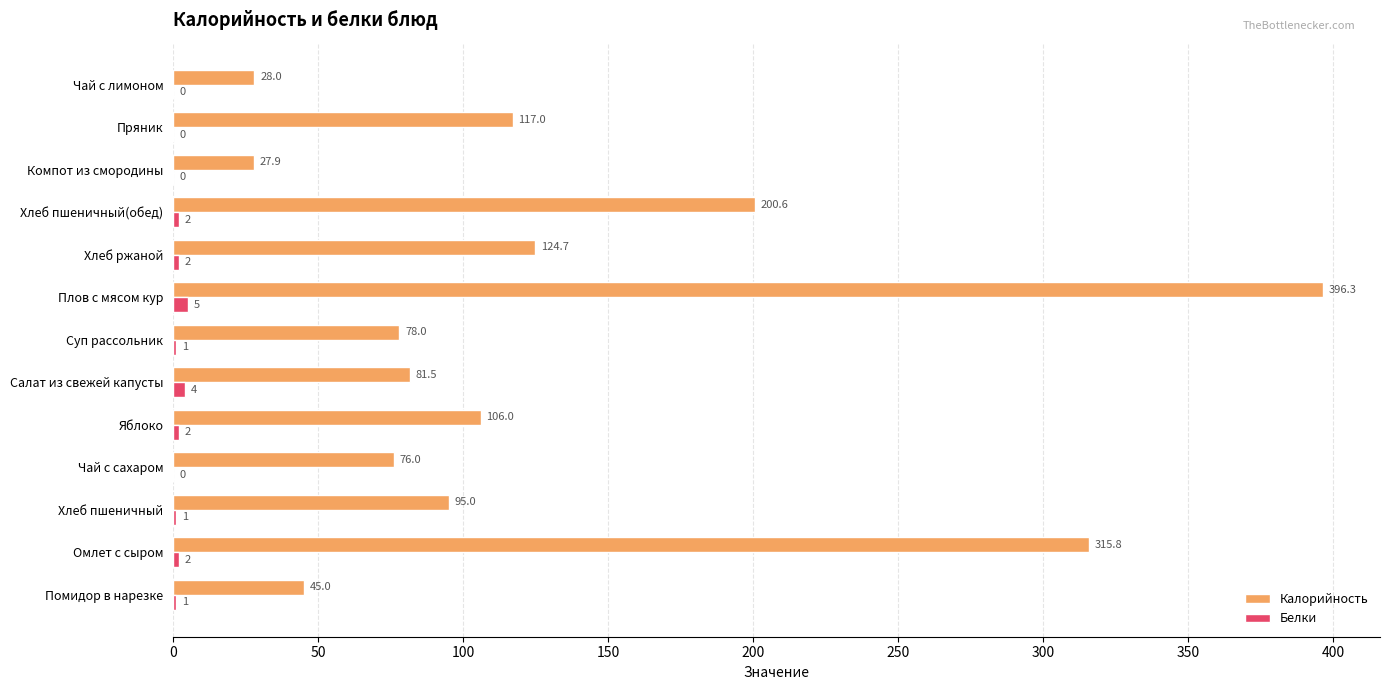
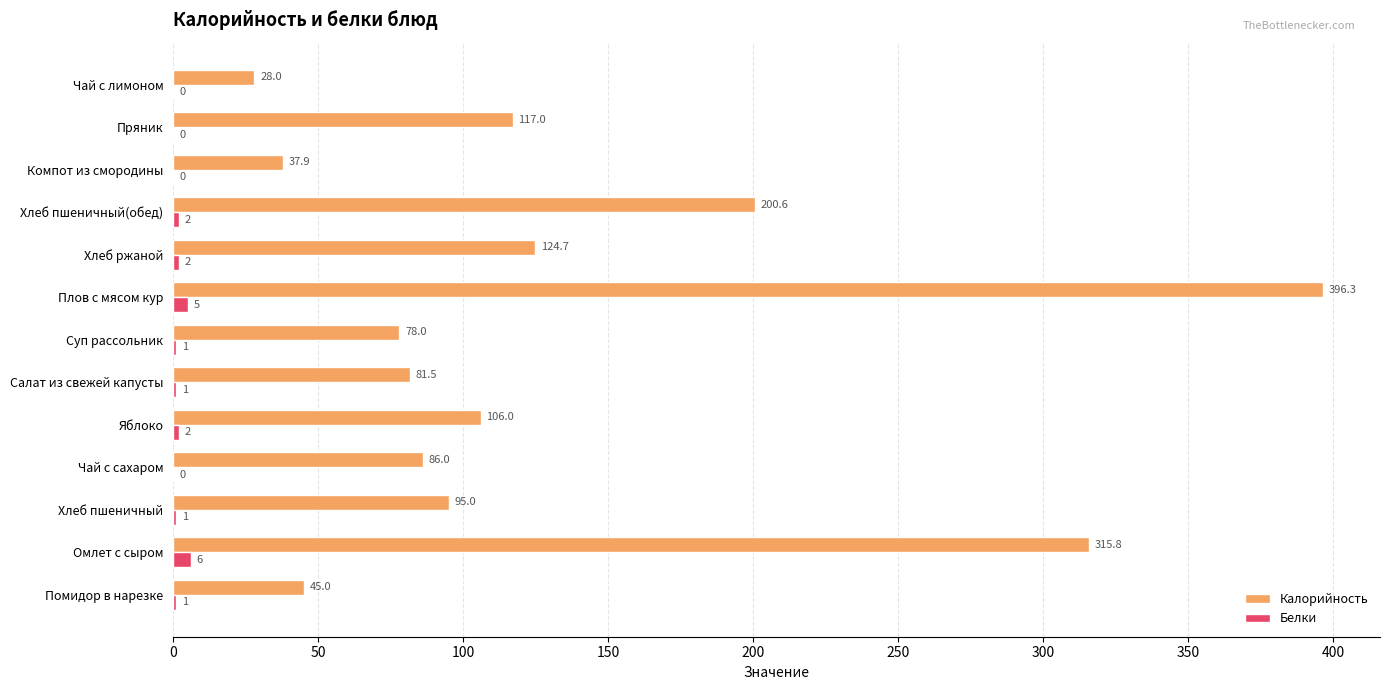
  {
    "Калорийность": {
      "Чай с лимоном": 28.0,
      "Пряник": 117.0,
-     "Компот из смородины": 27.9,
+     "Компот из смородины": 37.9,
      "Хлеб пшеничный(обед)": 200.6,
      "Хлеб ржаной": 124.7,
      "Плов с мясом кур": 396.3,
      "Суп рассольник": 78.0,
      "Салат из свежей капусты": 81.5,
      "Яблоко": 106.0,
-     "Чай с сахаром": 76.0,
+     "Чай с сахаром": 86.0,
      "Хлеб пшеничный": 95.0,
      "Омлет с сыром": 315.8,
      "Помидор в нарезке": 45.0
    },
    "Белки": {
      "Чай с лимоном": 0,
      "Пряник": 0,
      "Компот из смородины": 0,
      "Хлеб пшеничный(обед)": 2,
      "Хлеб ржаной": 2,
      "Плов с мясом кур": 5,
      "Суп рассольник": 1,
-     "Салат из свежей капусты": 4,
+     "Салат из свежей капусты": 1,
      "Яблоко": 2,
      "Чай с сахаром": 0,
      "Хлеб пшеничный": 1,
-     "Омлет с сыром": 2,
+     "Омлет с сыром": 6,
      "Помидор в нарезке": 1
    }
  }
